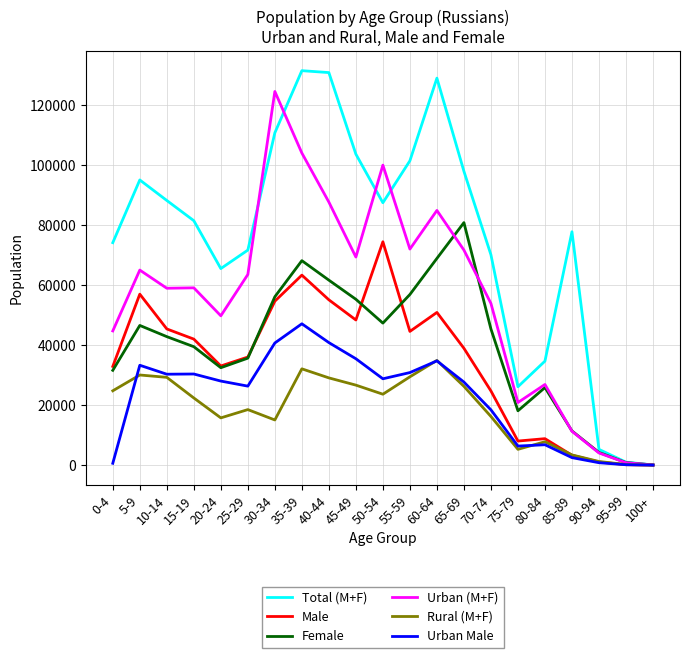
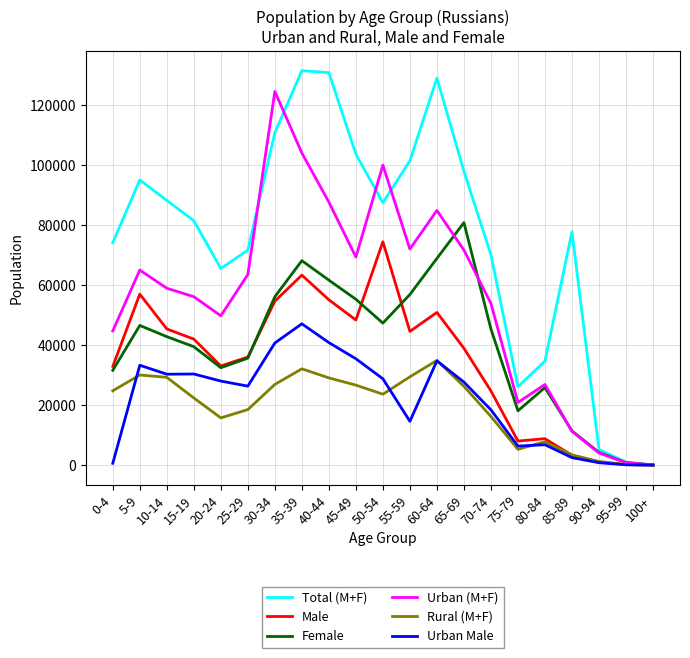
  {
    "Total (M+F)": {
      "0-4": 74000,
      "5-9": 95000,
      "10-14": 88000,
      "15-19": 82000,
      "20-24": 66000,
      "25-29": 72000,
      "30-34": 111000,
      "35-39": 132000,
      "40-44": 131000,
      "45-49": 104000,
      "50-54": 88000,
      "55-59": 102000,
      "60-64": 129000,
      "65-69": 98000,
      "70-74": 70000,
      "75-79": 26000,
      "80-84": 35000,
      "85-89": 78000,
      "90-94": 5000
    },
    "Male": {
      "0-4": 33000,
      "5-9": 57000,
      "10-14": 45000,
      "15-19": 42000,
      "30-34": 55000,
      "35-39": 63000,
      "40-44": 55000,
      "45-49": 48000,
      "50-54": 75000,
      "55-59": 45000,
      "60-64": 51000,
      "65-69": 39000,
      "70-74": 25000,
      "75-79": 8000,
      "80-84": 9000
    },
    "Female": {
      "0-4": 32000,
      "5-9": 47000,
      "10-14": 43000,
      "15-19": 40000,
      "30-34": 56000,
      "35-39": 68000,
      "40-44": 62000,
      "45-49": 55000,
      "50-54": 47000,
      "55-59": 57000,
      "60-64": 69000,
      "65-69": 81000,
      "70-74": 45000,
      "75-79": 18000,
      "80-84": 26000
    },
    "Urban (M+F)": {
      "0-4": 45000,
      "5-9": 65000,
      "10-14": 59000,
-     "15-19": 59000,
+     "15-19": 56000,
      "20-24": 50000,
      "25-29": 64000,
      "30-34": 125000,
      "35-39": 104000,
      "40-44": 88000,
      "45-49": 69000,
      "50-54": 100000,
      "55-59": 72000,
      "60-64": 85000,
      "65-69": 72000,
      "70-74": 54000,
      "75-79": 21000,
      "80-84": 27000
    },
    "Rural (M+F)": {
      "0-4": 25000,
      "5-9": 30000,
      "10-14": 29000,
      "15-19": 22000,
      "20-24": 16000,
      "25-29": 19000,
-     "30-34": 15000,
+     "30-34": 27000,
      "35-39": 32000,
      "40-44": 29000,
      "45-49": 27000,
      "50-54": 24000,
      "55-59": 29000,
      "65-69": 26000,
      "70-74": 16000,
      "75-79": 5000,
      "80-84": 8000
    },
    "Urban Male": {
      "0-4": 1000,
      "5-9": 33000,
      "10-14": 30000,
      "15-19": 30000,
      "20-24": 28000,
      "25-29": 26000,
      "30-34": 41000,
      "35-39": 47000,
      "40-44": 41000,
      "45-49": 35000,
      "50-54": 29000,
-     "55-59": 31000,
+     "55-59": 15000,
      "65-69": 28000,
      "70-74": 18000,
      "75-79": 6000,
      "80-84": 7000
    }
  }
